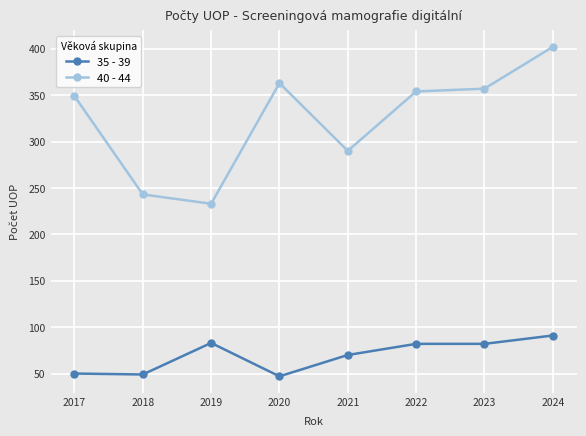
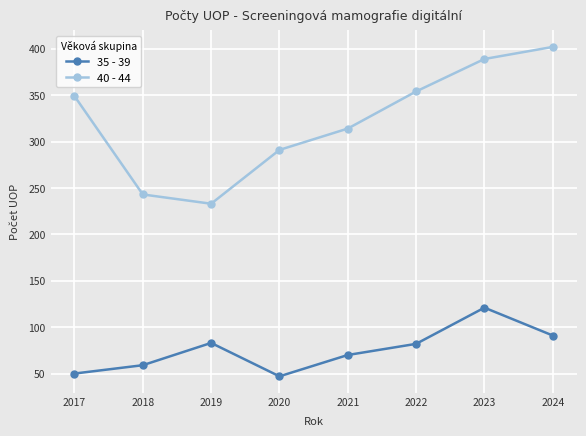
  {
    "35 - 39": {
      "2017": 50,
-     "2018": 50,
+     "2018": 60,
      "2019": 80,
      "2020": 50,
      "2021": 70,
      "2022": 80,
-     "2023": 80,
+     "2023": 120,
      "2024": 90
    },
    "40 - 44": {
      "2017": 350,
      "2018": 240,
      "2019": 230,
-     "2020": 360,
-     "2021": 290,
+     "2020": 290,
+     "2021": 310,
      "2022": 350,
-     "2023": 360,
+     "2023": 390,
      "2024": 400
    }
  }
